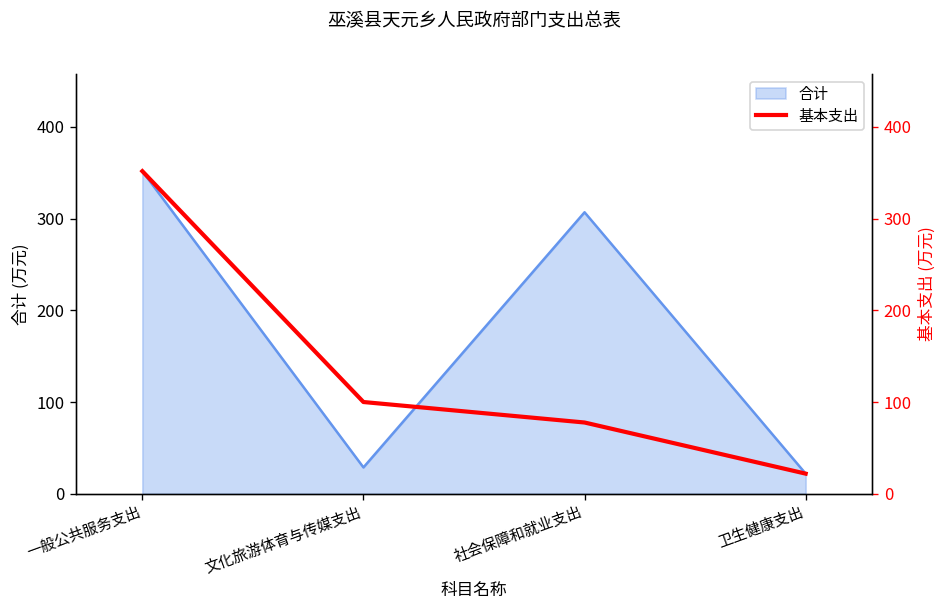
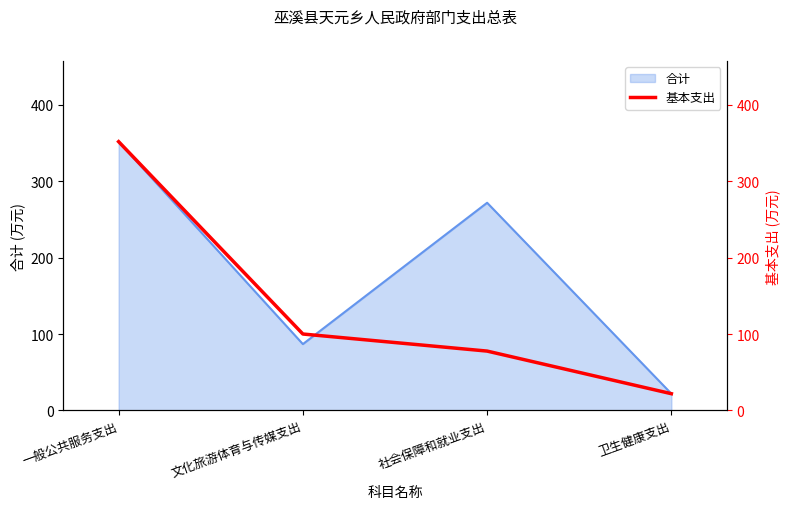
  {
    "合计": {
      "一般公共服务支出": 350,
-     "文化旅游体育与传媒支出": 30,
-     "社会保障和就业支出": 310,
+     "文化旅游体育与传媒支出": 90,
+     "社会保障和就业支出": 270,
      "卫生健康支出": 20
    },
    "基本支出": {
      "一般公共服务支出": 350,
      "文化旅游体育与传媒支出": 100,
      "社会保障和就业支出": 80,
      "卫生健康支出": 20
    }
  }
